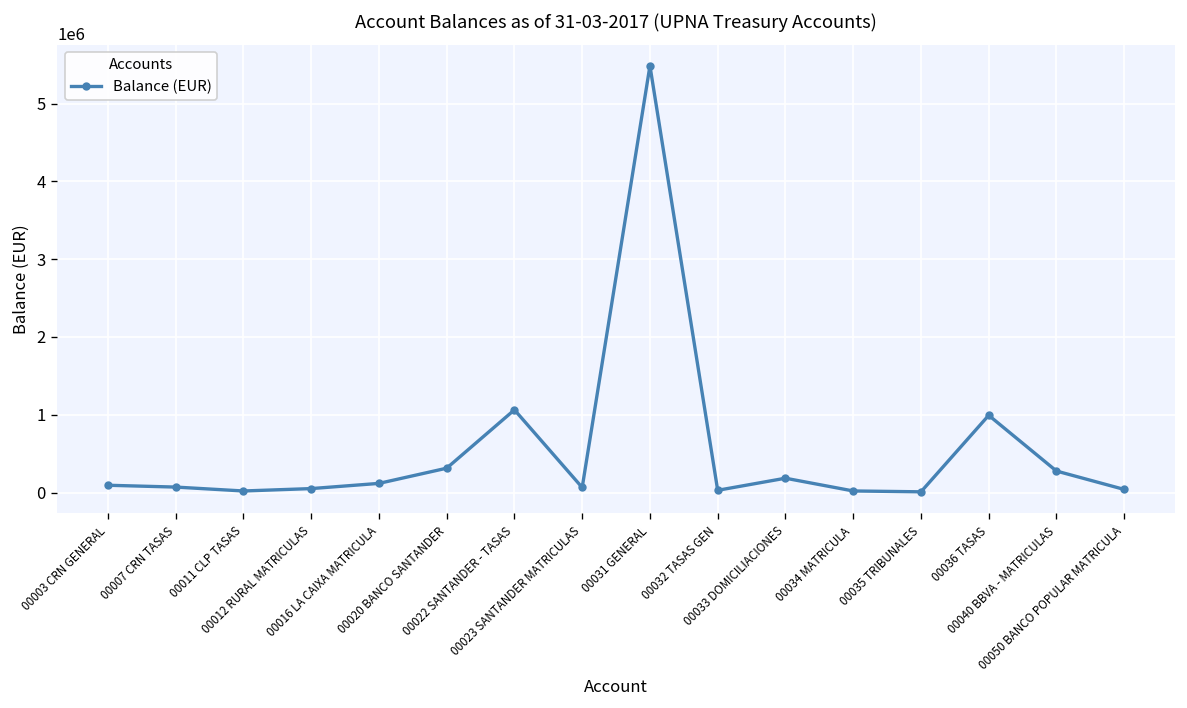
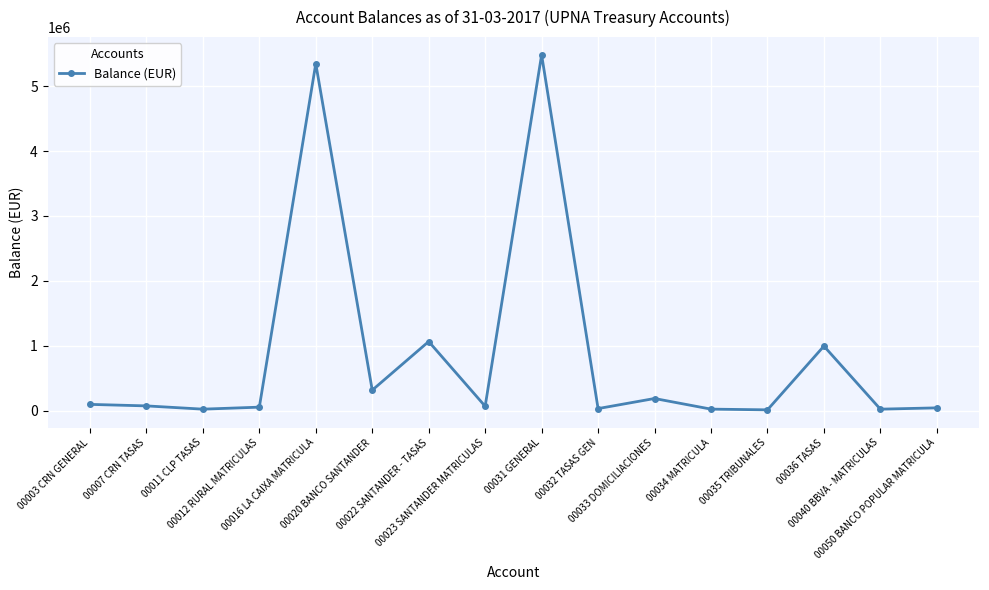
  {
    "00003 CRN GENERAL": 100000,
    "00007 CRN TASAS": 100000,
    "00011 CLP TASAS": 0,
    "00012 RURAL MATRICULAS": 100000,
-   "00016 LA CAIXA MATRICULA": 100000,
+   "00016 LA CAIXA MATRICULA": 5300000,
    "00020 BANCO SANTANDER": 300000,
    "00022 SANTANDER - TASAS": 1100000,
    "00023 SANTANDER MATRICULAS": 100000,
    "00031 GENERAL": 5500000,
    "00032 TASAS GEN": 0,
    "00033 DOMICILIACIONES": 200000,
    "00034 MATRICULA": 0,
    "00035 TRIBUNALES": 0,
    "00036 TASAS": 1000000,
-   "00040 BBVA - MATRICULAS": 300000,
+   "00040 BBVA - MATRICULAS": 0,
    "00050 BANCO POPULAR MATRICULA": 0
  }
